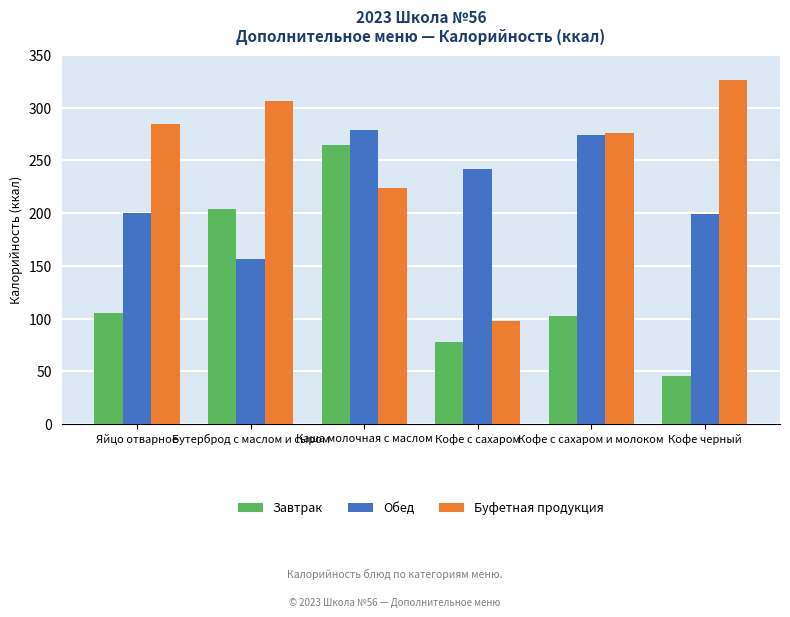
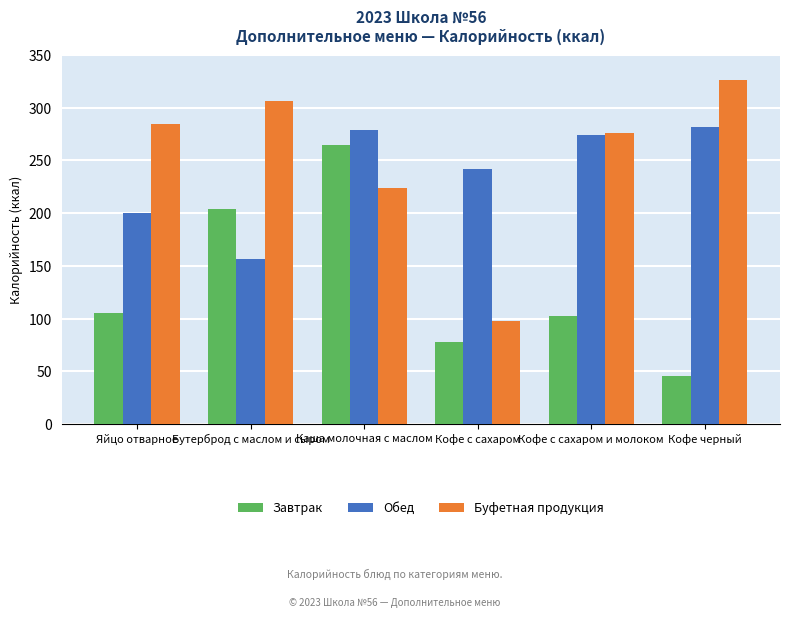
  {
    "Обед": {
      "Яйцо отварное": 200,
      "Кофе с сахаром": 242,
      "Кофе с сахаром и молоком": 274,
-     "Кофе черный": 199
+     "Кофе черный": 282
    }
  }
